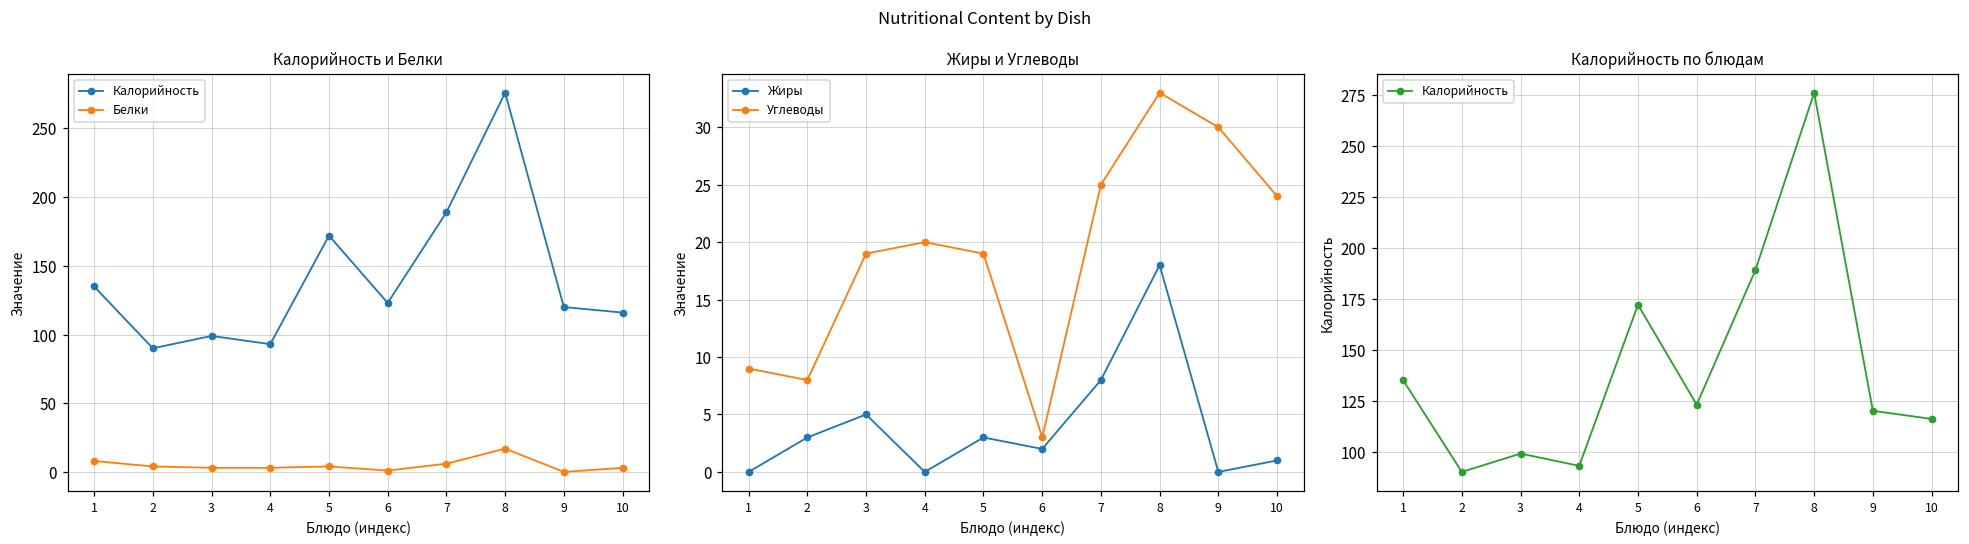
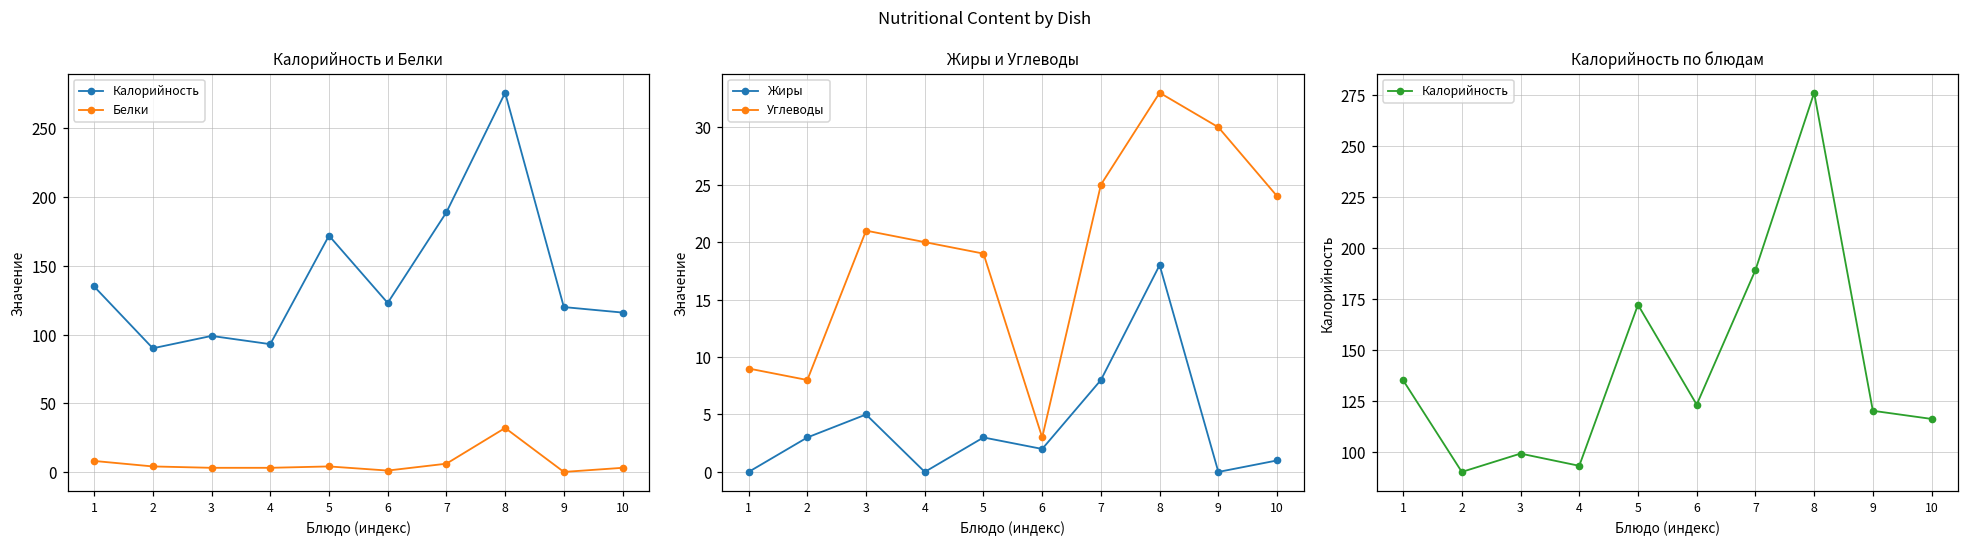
  {
    "Калорийность и Белки": {
      "Белки": {
        "1": 8,
        "2": 4,
        "3": 3,
        "4": 3,
        "5": 4,
        "6": 1,
        "7": 6,
-       "8": 17,
+       "8": 32,
        "9": 0,
        "10": 3
      }
    },
    "Жиры и Углеводы": {
      "Жиры": {
        "1": 0,
        "2": 3,
        "3": 5,
        "4": 0,
        "5": 3,
        "6": 2,
        "7": 8,
        "8": 18,
        "9": 0,
        "10": 1
      },
      "Углеводы": {
        "1": 9,
        "2": 8,
-       "3": 19,
+       "3": 21,
        "4": 20,
        "5": 19,
        "6": 3,
        "7": 25,
        "8": 33,
        "9": 30,
        "10": 24
      }
    },
    "Калорийность по блюдам": {
      "1": 135,
      "2": 90,
      "3": 99,
      "4": 93,
      "5": 172,
      "6": 123,
      "7": 189,
      "8": 276,
      "9": 120,
      "10": 116
    }
  }
